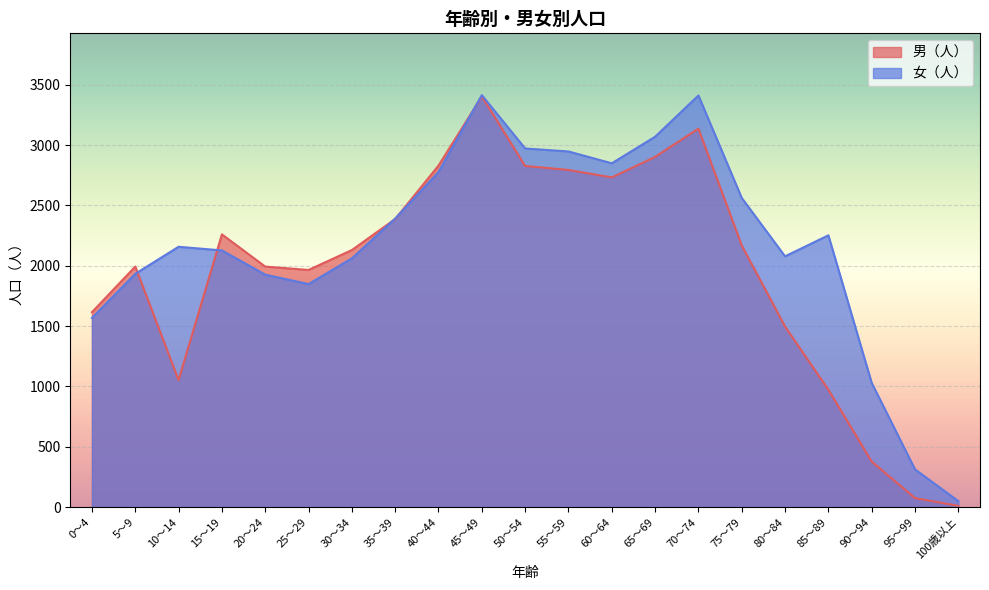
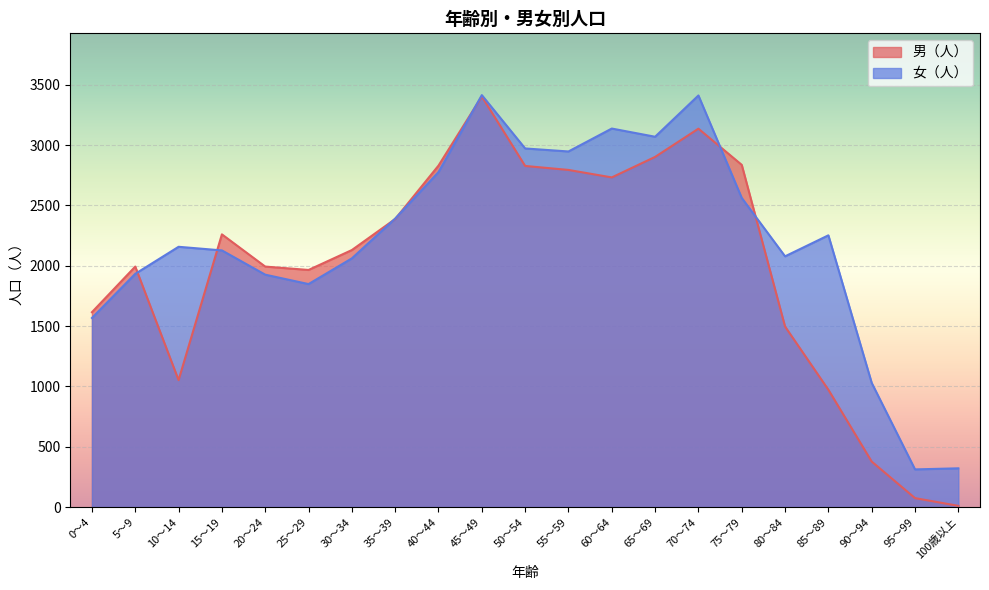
  {
    "男（人）": {
      "0～4": 1620,
      "5～9": 1990,
      "10～14": 1050,
      "15～19": 2260,
      "20～24": 1990,
      "25～29": 1970,
      "30～34": 2130,
      "40～44": 2830,
      "50～54": 2830,
      "55～59": 2790,
      "60～64": 2730,
      "65～69": 2900,
      "70～74": 3140,
-     "75～79": 2170,
+     "75～79": 2840,
      "80～84": 1500,
      "85～89": 970,
      "90～94": 380,
      "95～99": 70,
      "100歳以上": 10
    },
    "女（人）": {
      "0～4": 1570,
      "5～9": 1930,
      "10～14": 2160,
      "15～19": 2130,
      "20～24": 1930,
      "25～29": 1850,
      "30～34": 2060,
      "40～44": 2780,
      "50～54": 2970,
      "55～59": 2950,
-     "60～64": 2850,
+     "60～64": 3140,
      "65～69": 3070,
      "70～74": 3410,
      "75～79": 2560,
      "80～84": 2080,
      "85～89": 2250,
      "90～94": 1030,
      "95～99": 310,
-     "100歳以上": 50
+     "100歳以上": 320
    }
  }
